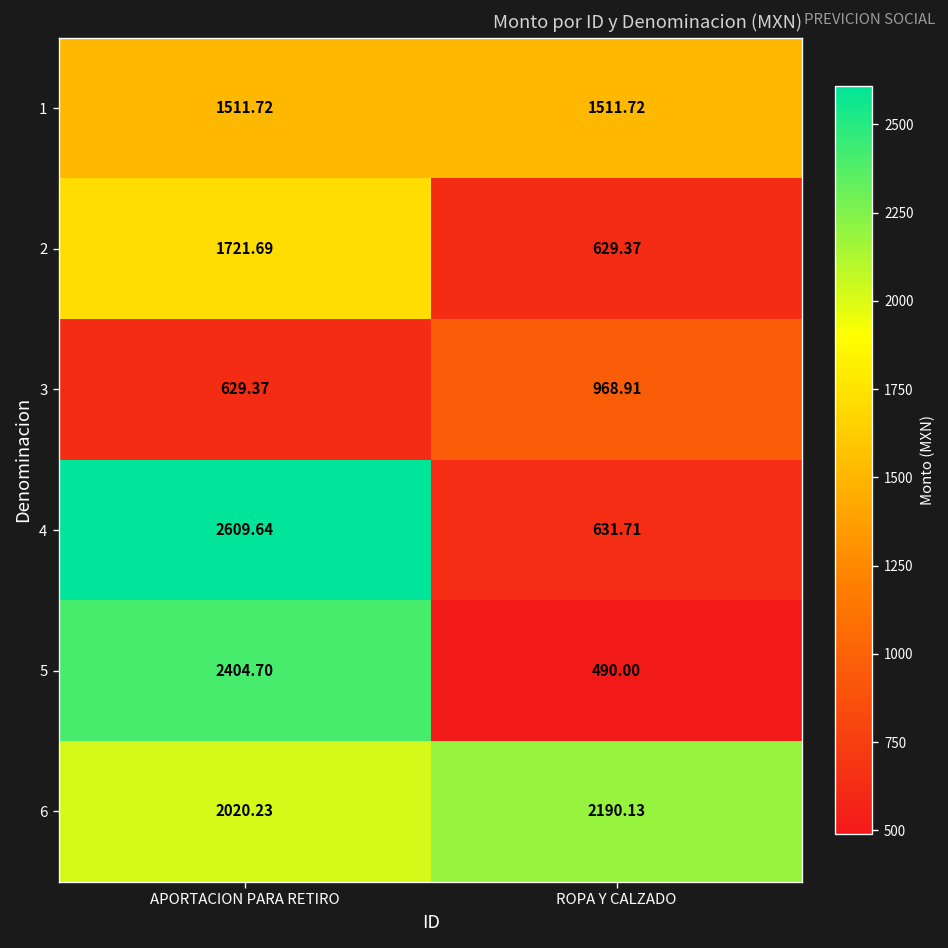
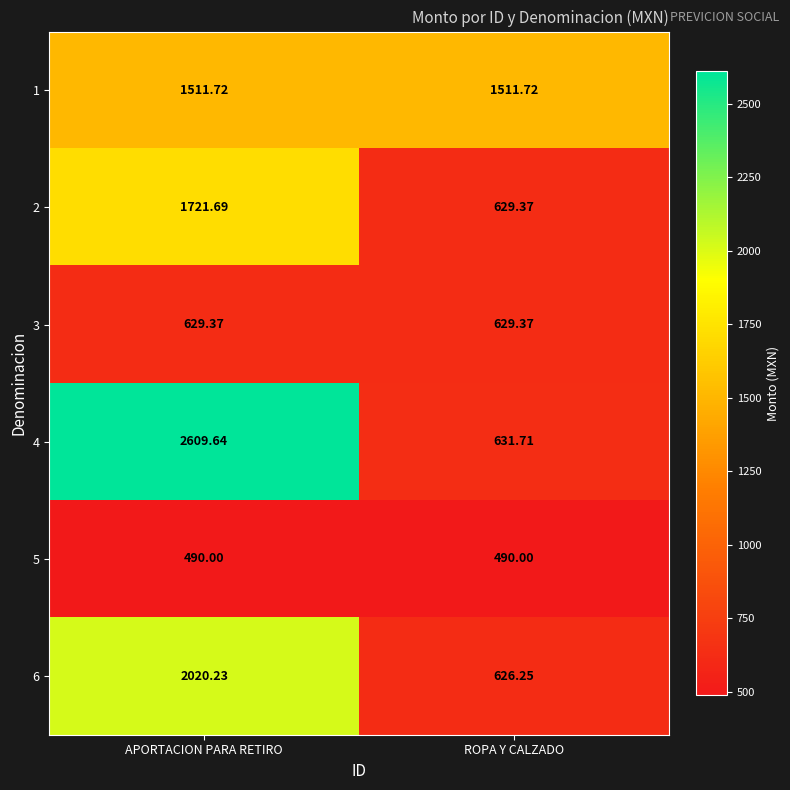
  {
    "1": {
      "APORTACION PARA RETIRO": 1511.72,
      "ROPA Y CALZADO": 1511.72
    },
    "2": {
      "APORTACION PARA RETIRO": 1721.69,
      "ROPA Y CALZADO": 629.37
    },
    "3": {
      "APORTACION PARA RETIRO": 629.37,
-     "ROPA Y CALZADO": 968.91
+     "ROPA Y CALZADO": 629.37
    },
    "4": {
      "APORTACION PARA RETIRO": 2609.64,
      "ROPA Y CALZADO": 631.71
    },
    "5": {
-     "APORTACION PARA RETIRO": 2404.70,
+     "APORTACION PARA RETIRO": 490.00,
      "ROPA Y CALZADO": 490.00
    },
    "6": {
      "APORTACION PARA RETIRO": 2020.23,
-     "ROPA Y CALZADO": 2190.13
+     "ROPA Y CALZADO": 626.25
    }
  }
